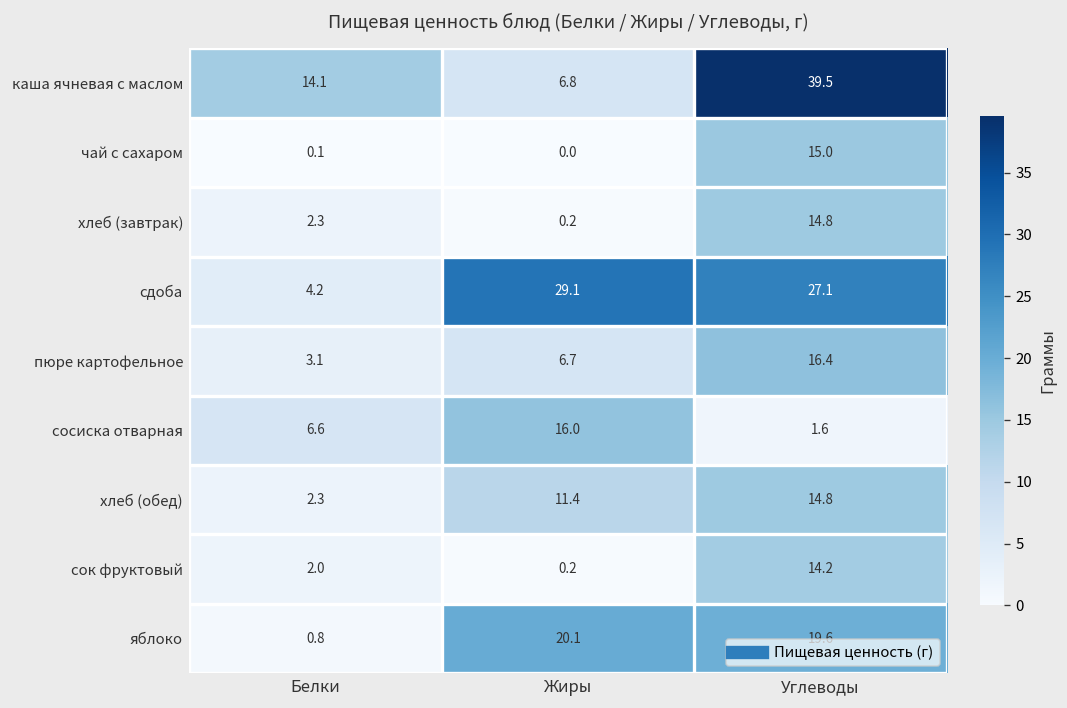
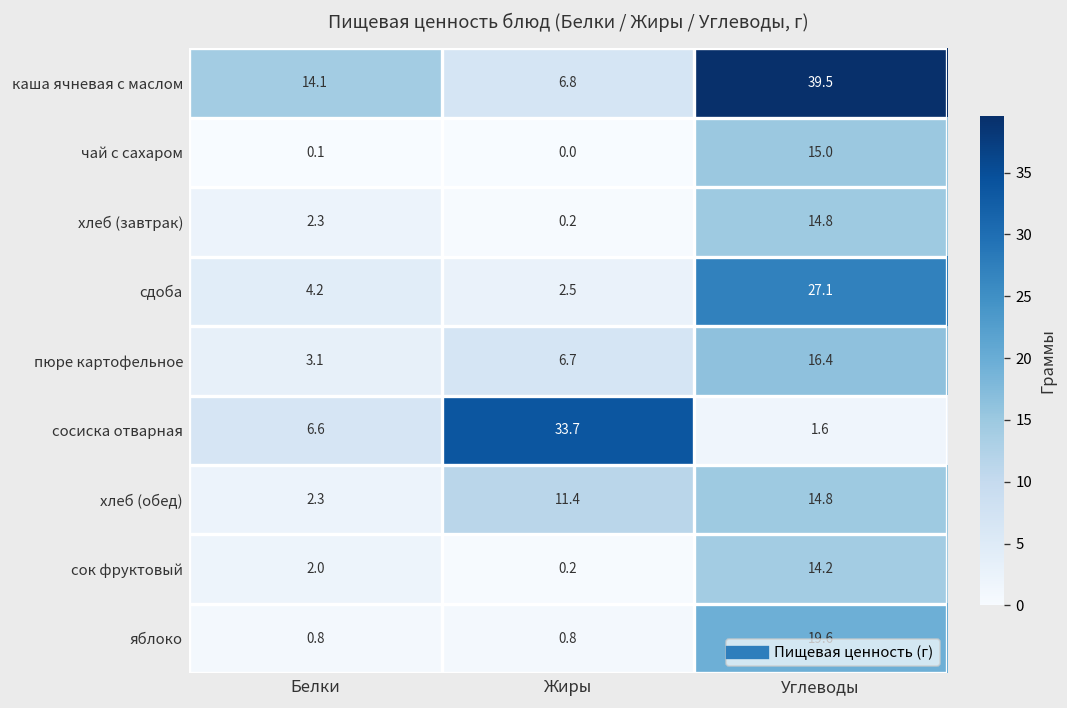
  {
    "каша ячневая с маслом": {
      "Белки": 14.1,
      "Жиры": 6.8,
      "Углеводы": 39.5
    },
    "чай с сахаром": {
      "Белки": 0.1,
      "Жиры": 0.0,
      "Углеводы": 15.0
    },
    "хлеб (завтрак)": {
      "Белки": 2.3,
      "Жиры": 0.2,
      "Углеводы": 14.8
    },
    "сдоба": {
      "Белки": 4.2,
-     "Жиры": 29.1,
+     "Жиры": 2.5,
      "Углеводы": 27.1
    },
    "пюре картофельное": {
      "Белки": 3.1,
      "Жиры": 6.7,
      "Углеводы": 16.4
    },
    "сосиска отварная": {
      "Белки": 6.6,
-     "Жиры": 16.0,
+     "Жиры": 33.7,
      "Углеводы": 1.6
    },
    "хлеб (обед)": {
      "Белки": 2.3,
      "Жиры": 11.4,
      "Углеводы": 14.8
    },
    "сок фруктовый": {
      "Белки": 2.0,
      "Жиры": 0.2,
      "Углеводы": 14.2
    },
    "яблоко": {
      "Белки": 0.8,
-     "Жиры": 20.1
+     "Жиры": 0.8
    }
  }
